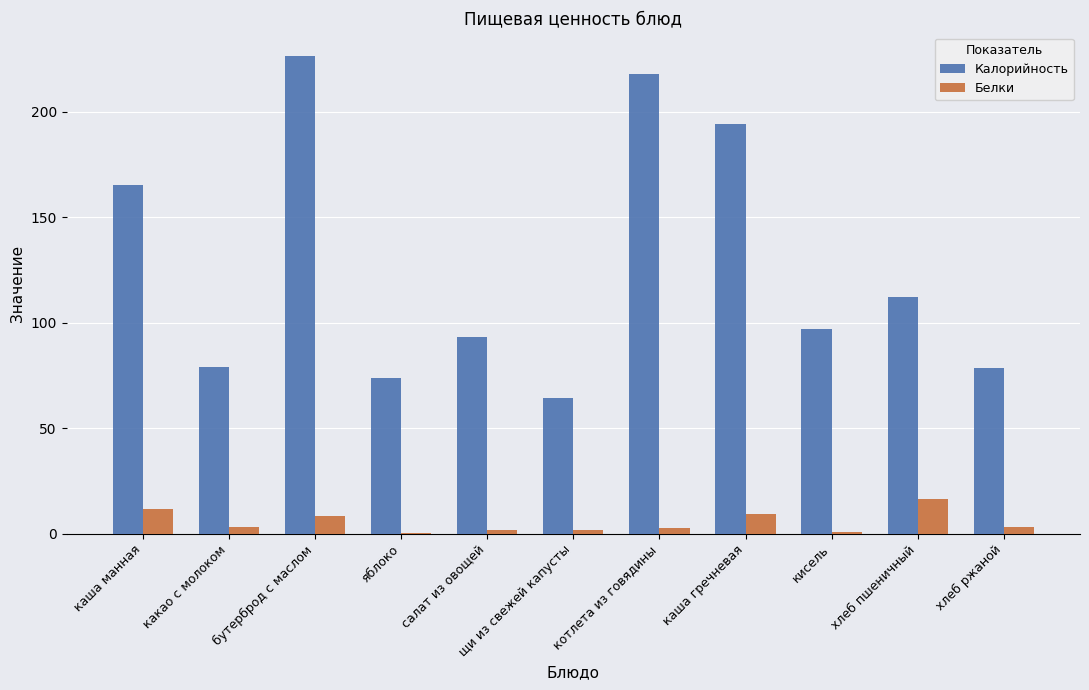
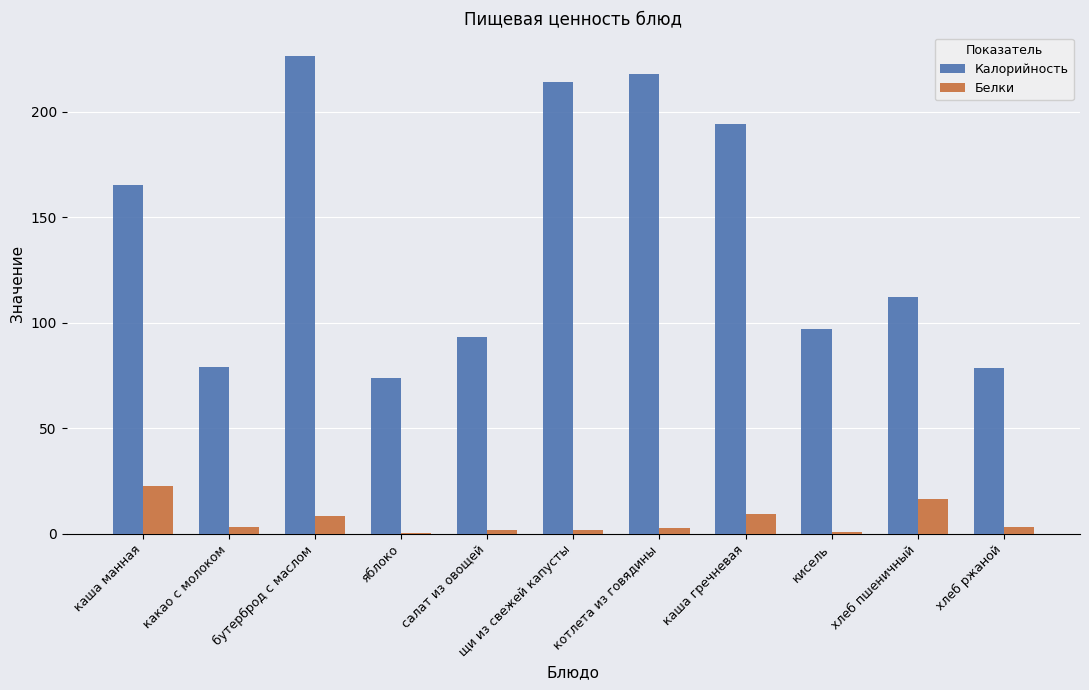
  {
    "Калорийность": {
      "каша манная": 165,
      "какао с молоком": 79,
      "бутерброд с маслом": 226,
      "яблоко": 74,
      "салат из овощей": 93,
-     "щи из свежей капусты": 64,
+     "щи из свежей капусты": 214,
      "котлета из говядины": 218,
      "каша гречневая": 194,
      "кисель": 97,
      "хлеб пшеничный": 112,
      "хлеб ржаной": 78
    },
    "Белки": {
-     "каша манная": 12,
+     "каша манная": 23,
      "какао с молоком": 3,
      "бутерброд с маслом": 8,
      "салат из овощей": 1,
      "щи из свежей капусты": 2,
      "котлета из говядины": 3,
      "каша гречневая": 9,
      "хлеб пшеничный": 16,
      "хлеб ржаной": 3
    }
  }
